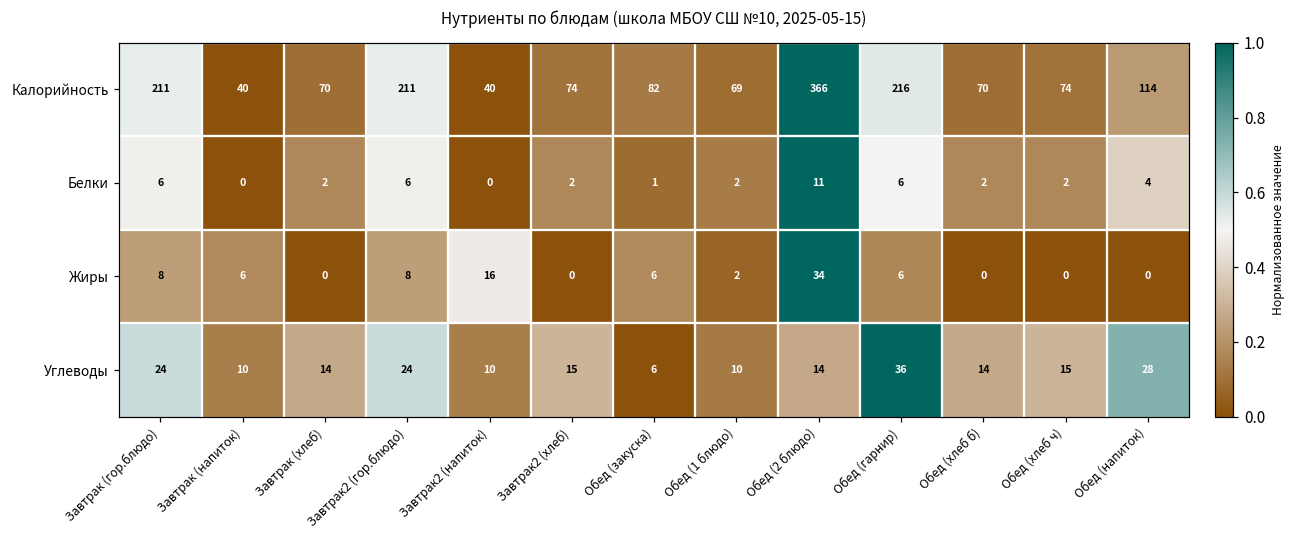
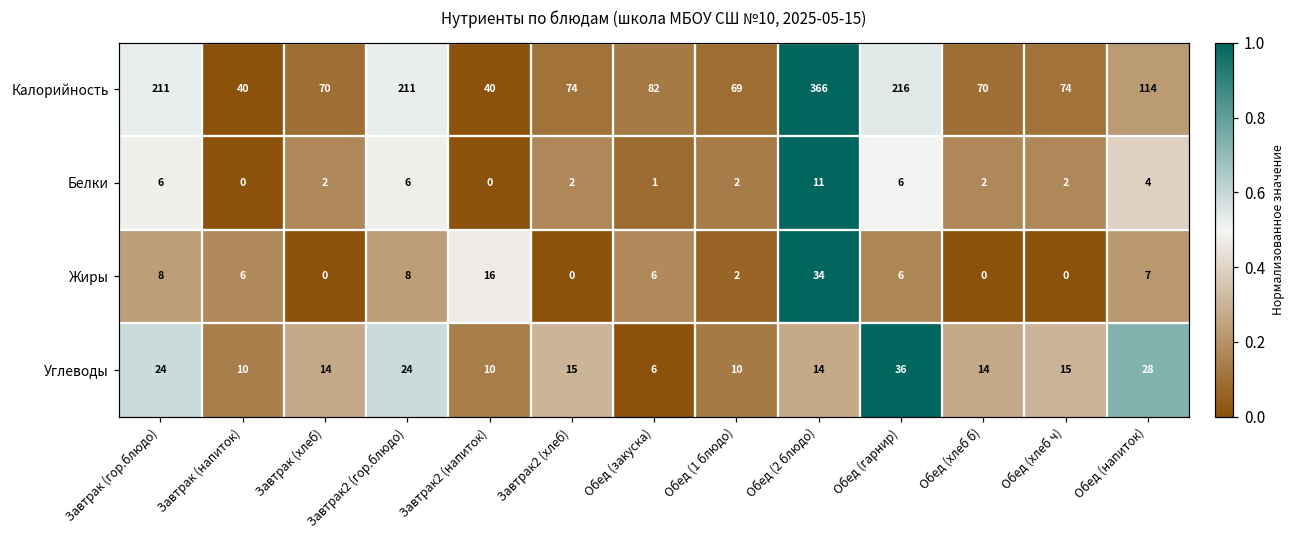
  {
    "Калорийность": {
      "Завтрак (гор.блюдо)": 211,
      "Завтрак (напиток)": 40,
      "Завтрак (хлеб)": 70,
      "Завтрак2 (гор.блюдо)": 211,
      "Завтрак2 (напиток)": 40,
      "Завтрак2 (хлеб)": 74,
      "Обед (закуска)": 82,
      "Обед (1 блюдо)": 69,
      "Обед (2 блюдо)": 366,
      "Обед (гарнир)": 216,
      "Обед (хлеб б)": 70,
      "Обед (хлеб ч)": 74,
      "Обед (напиток)": 114
    },
    "Белки": {
      "Завтрак (гор.блюдо)": 6,
      "Завтрак (напиток)": 0,
      "Завтрак (хлеб)": 2,
      "Завтрак2 (гор.блюдо)": 6,
      "Завтрак2 (напиток)": 0,
      "Завтрак2 (хлеб)": 2,
      "Обед (закуска)": 1,
      "Обед (1 блюдо)": 2,
      "Обед (2 блюдо)": 11,
      "Обед (гарнир)": 6,
      "Обед (хлеб б)": 2,
      "Обед (хлеб ч)": 2,
      "Обед (напиток)": 4
    },
    "Жиры": {
      "Завтрак (гор.блюдо)": 8,
      "Завтрак (напиток)": 6,
      "Завтрак (хлеб)": 0,
      "Завтрак2 (гор.блюдо)": 8,
      "Завтрак2 (напиток)": 16,
      "Завтрак2 (хлеб)": 0,
      "Обед (закуска)": 6,
      "Обед (1 блюдо)": 2,
      "Обед (2 блюдо)": 34,
      "Обед (гарнир)": 6,
      "Обед (хлеб б)": 0,
      "Обед (хлеб ч)": 0,
-     "Обед (напиток)": 0
+     "Обед (напиток)": 7
    },
    "Углеводы": {
      "Завтрак (гор.блюдо)": 24,
      "Завтрак (напиток)": 10,
      "Завтрак (хлеб)": 14,
      "Завтрак2 (гор.блюдо)": 24,
      "Завтрак2 (напиток)": 10,
      "Завтрак2 (хлеб)": 15,
      "Обед (закуска)": 6,
      "Обед (1 блюдо)": 10,
      "Обед (2 блюдо)": 14,
      "Обед (гарнир)": 36,
      "Обед (хлеб б)": 14,
      "Обед (хлеб ч)": 15,
      "Обед (напиток)": 28
    }
  }
